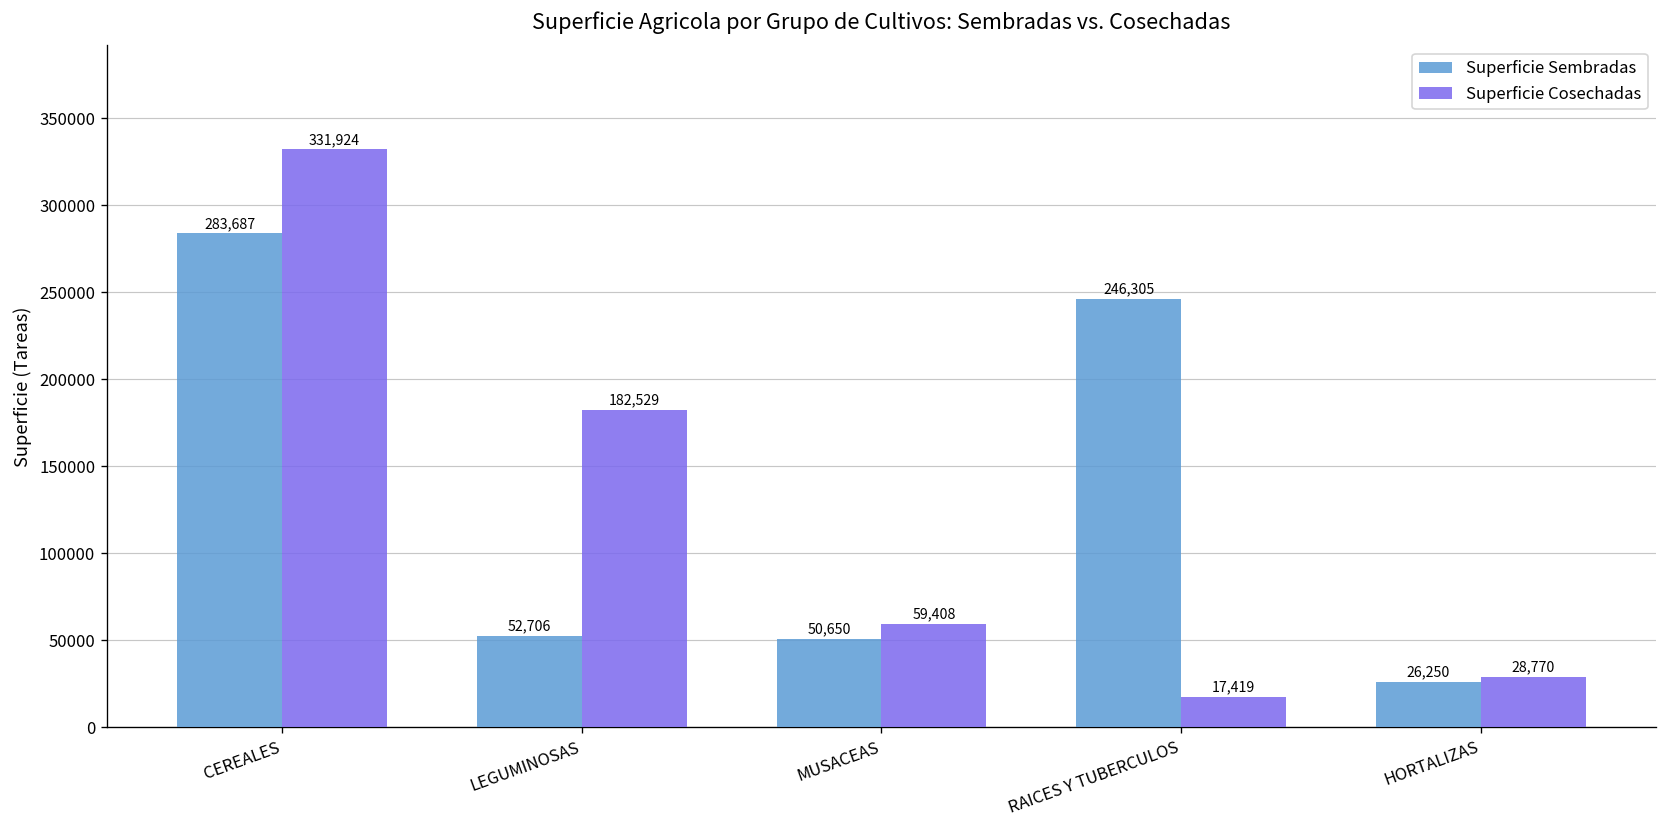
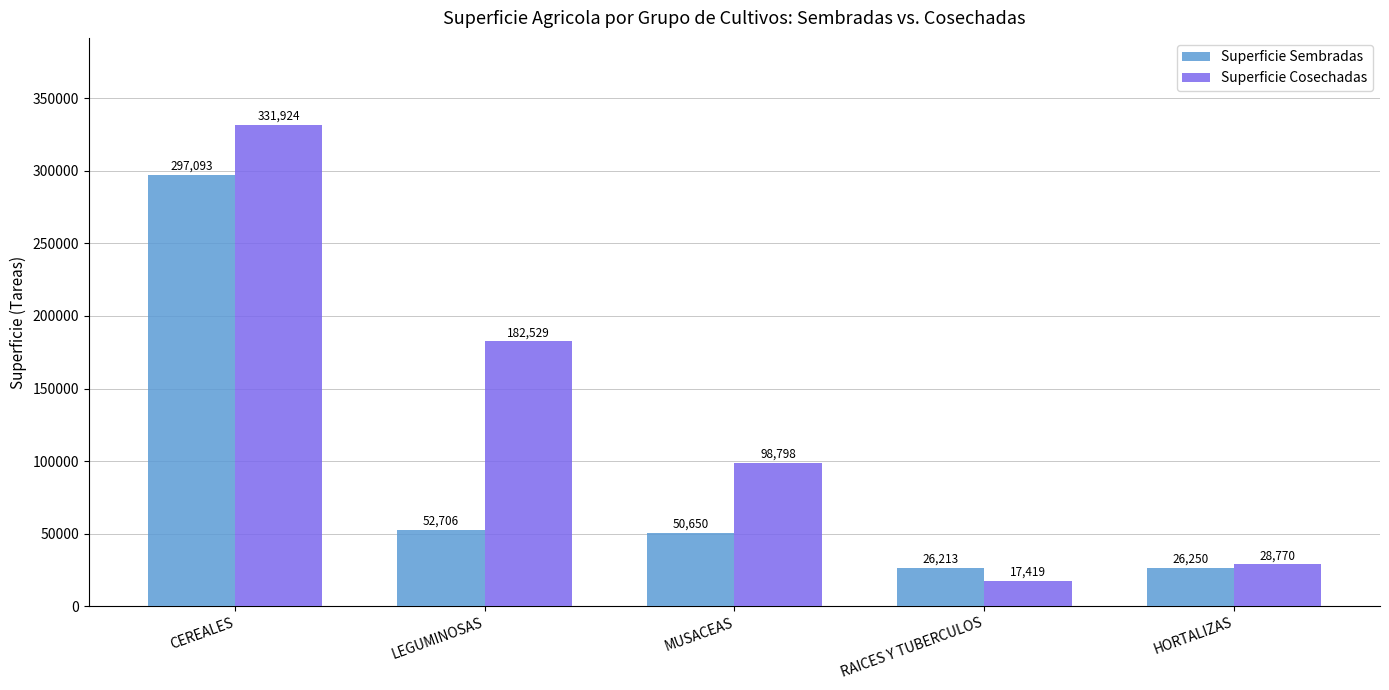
  {
    "Superficie Sembradas": {
-     "CEREALES": "283,687",
+     "CEREALES": "297,093",
      "LEGUMINOSAS": "52,706",
      "MUSACEAS": "50,650",
-     "RAICES Y TUBERCULOS": "246,305",
+     "RAICES Y TUBERCULOS": "26,213",
      "HORTALIZAS": "26,250"
    },
    "Superficie Cosechadas": {
      "CEREALES": "331,924",
      "LEGUMINOSAS": "182,529",
-     "MUSACEAS": "59,408",
+     "MUSACEAS": "98,798",
      "RAICES Y TUBERCULOS": "17,419",
      "HORTALIZAS": "28,770"
    }
  }
